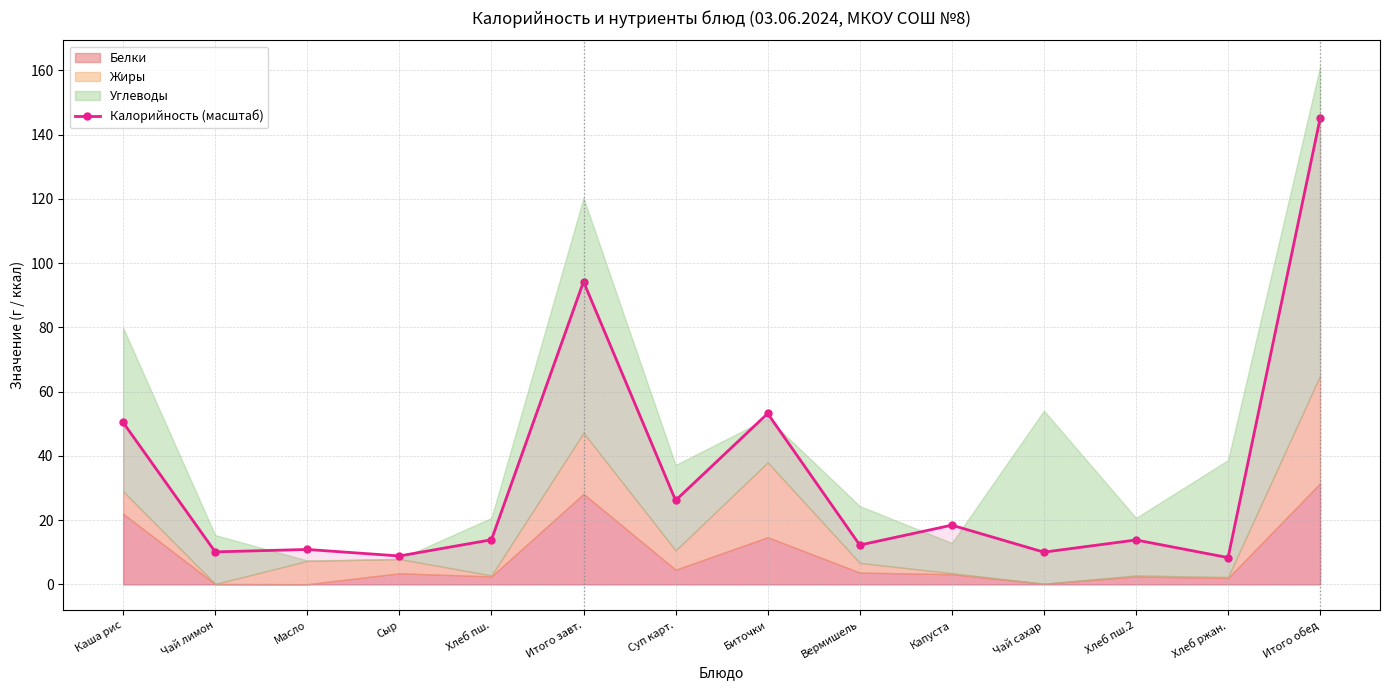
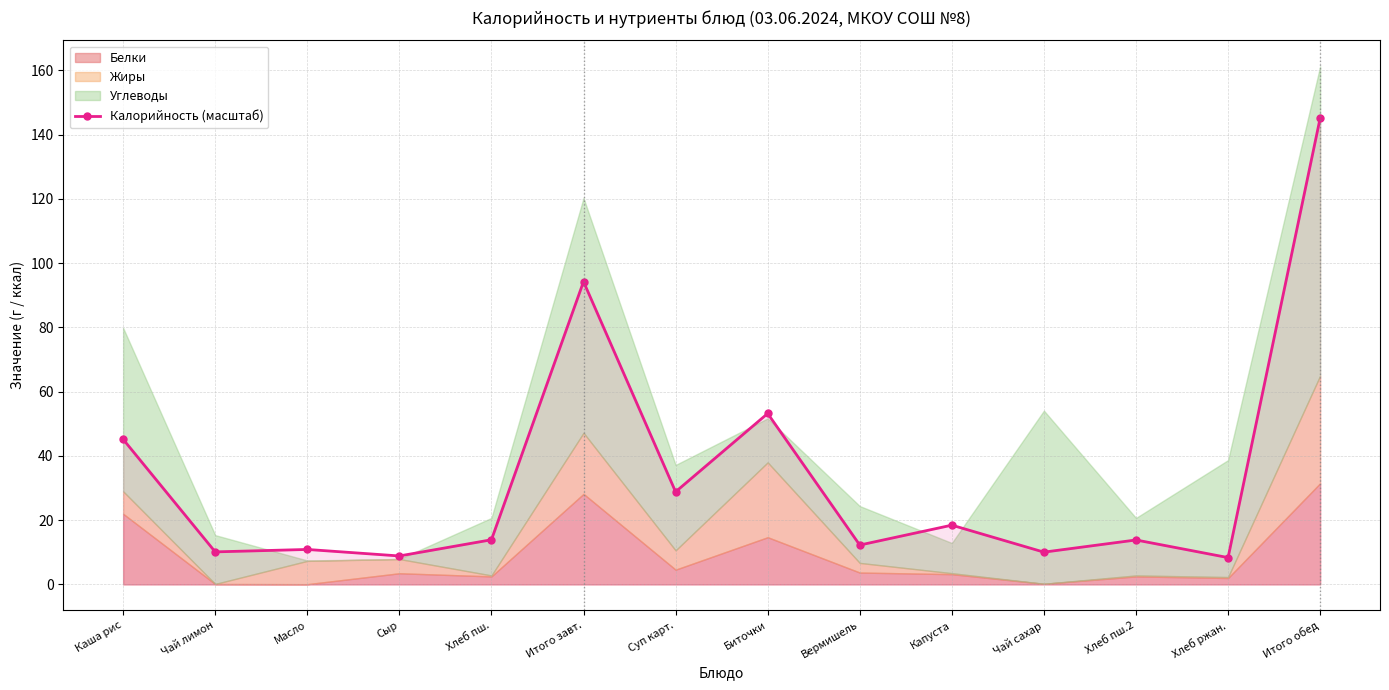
  {
    "Калорийность (масштаб)": {
-     "Каша рис": 50,
+     "Каша рис": 45,
      "Чай лимон": 10,
      "Масло": 11,
      "Сыр": 9,
      "Хлеб пш.": 14,
      "Итого завт.": 94,
-     "Суп карт.": 26,
+     "Суп карт.": 29,
      "Биточки": 53,
      "Вермишель": 12,
      "Капуста": 18,
      "Чай сахар": 10,
      "Хлеб пш.2": 14,
      "Хлеб ржан.": 8,
      "Итого обед": 145
    },
    "Углеводы": {
      "Каша рис": 51,
      "Чай лимон": 15,
      "Хлеб пш.": 18,
      "Итого завт.": 73,
      "Суп карт.": 27,
      "Биточки": 14,
      "Вермишель": 18,
      "Капуста": 9,
      "Чай сахар": 54,
      "Хлеб пш.2": 18,
      "Хлеб ржан.": 36,
      "Итого обед": 96
    }
  }
